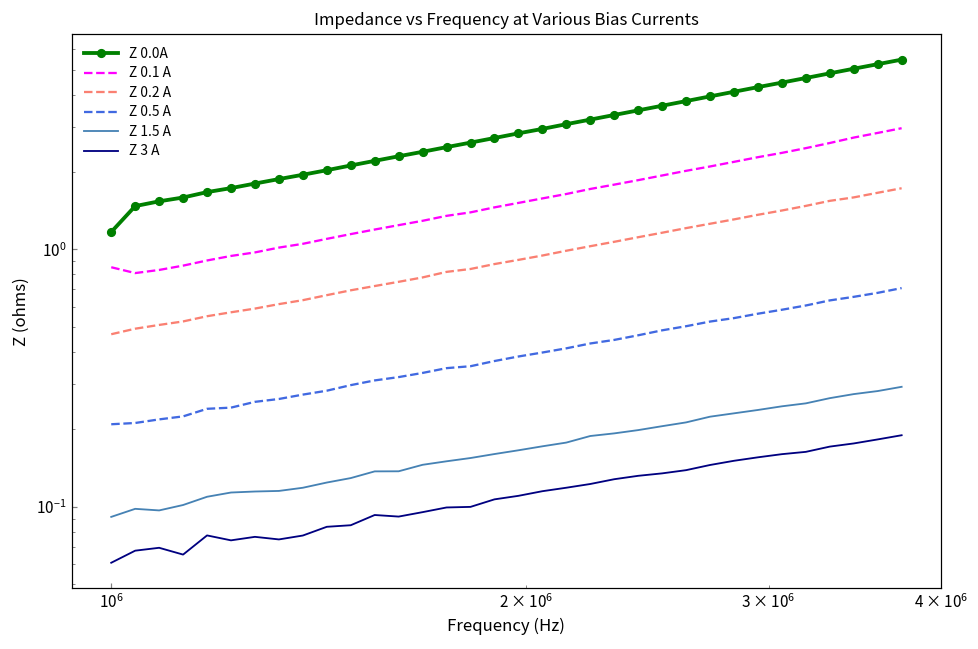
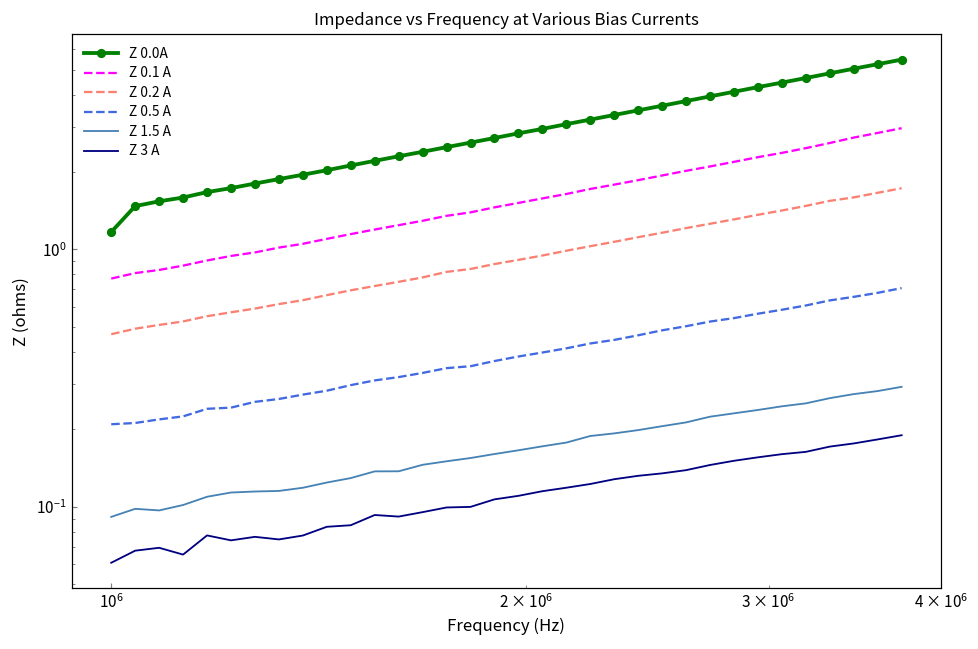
  {
    "Z 0.0A": {
      "10^6": 1.2
    },
    "Z 0.1 A": {
-     "10^6": 0.85
+     "10^6": 0.77
    },
    "Z 0.2 A": {
      "10^6": 0.47
    },
    "Z 3 A": {
      "10^6": 0.06
    }
  }
